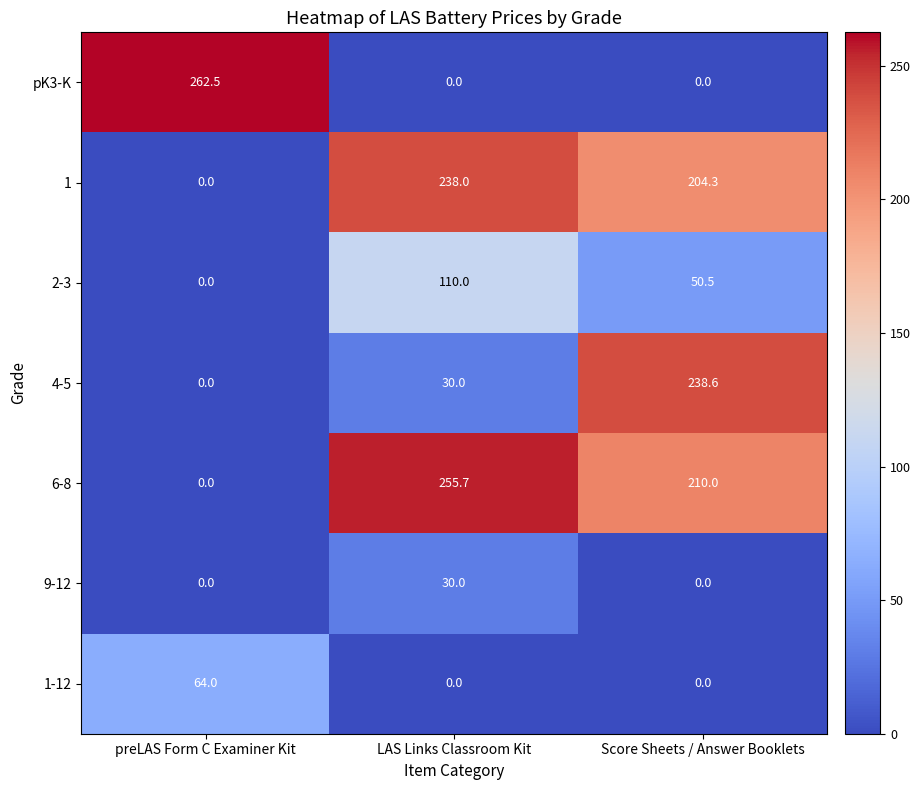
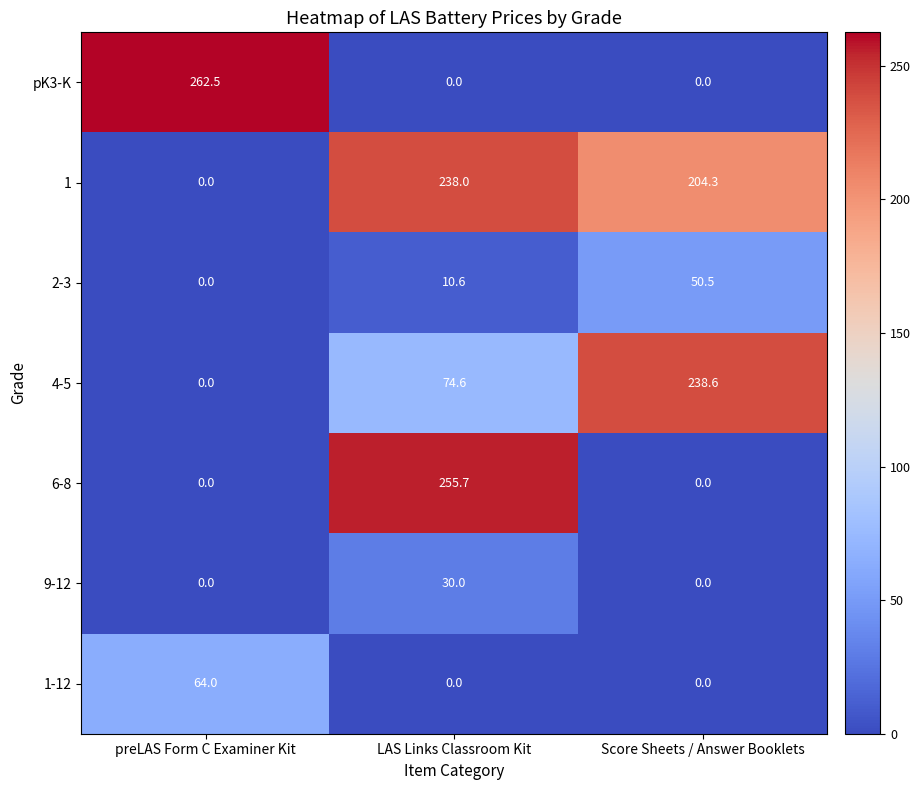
  {
    "pK3-K": {
      "preLAS Form C Examiner Kit": 262.5,
      "LAS Links Classroom Kit": 0.0,
      "Score Sheets / Answer Booklets": 0.0
    },
    "1": {
      "preLAS Form C Examiner Kit": 0.0,
      "LAS Links Classroom Kit": 238.0,
      "Score Sheets / Answer Booklets": 204.3
    },
    "2-3": {
      "preLAS Form C Examiner Kit": 0.0,
-     "LAS Links Classroom Kit": 110.0,
+     "LAS Links Classroom Kit": 10.6,
      "Score Sheets / Answer Booklets": 50.5
    },
    "4-5": {
      "preLAS Form C Examiner Kit": 0.0,
-     "LAS Links Classroom Kit": 30.0,
+     "LAS Links Classroom Kit": 74.6,
      "Score Sheets / Answer Booklets": 238.6
    },
    "6-8": {
      "preLAS Form C Examiner Kit": 0.0,
      "LAS Links Classroom Kit": 255.7,
-     "Score Sheets / Answer Booklets": 210.0
+     "Score Sheets / Answer Booklets": 0.0
    },
    "9-12": {
      "preLAS Form C Examiner Kit": 0.0,
      "LAS Links Classroom Kit": 30.0,
      "Score Sheets / Answer Booklets": 0.0
    },
    "1-12": {
      "preLAS Form C Examiner Kit": 64.0,
      "LAS Links Classroom Kit": 0.0,
      "Score Sheets / Answer Booklets": 0.0
    }
  }
